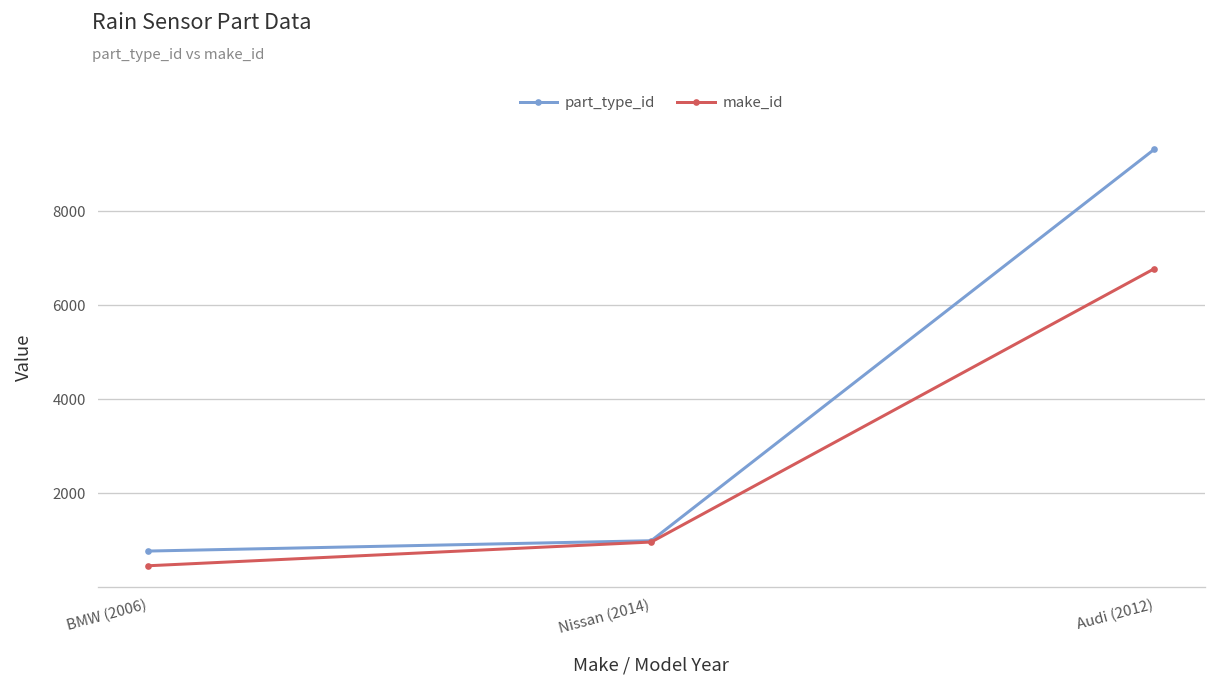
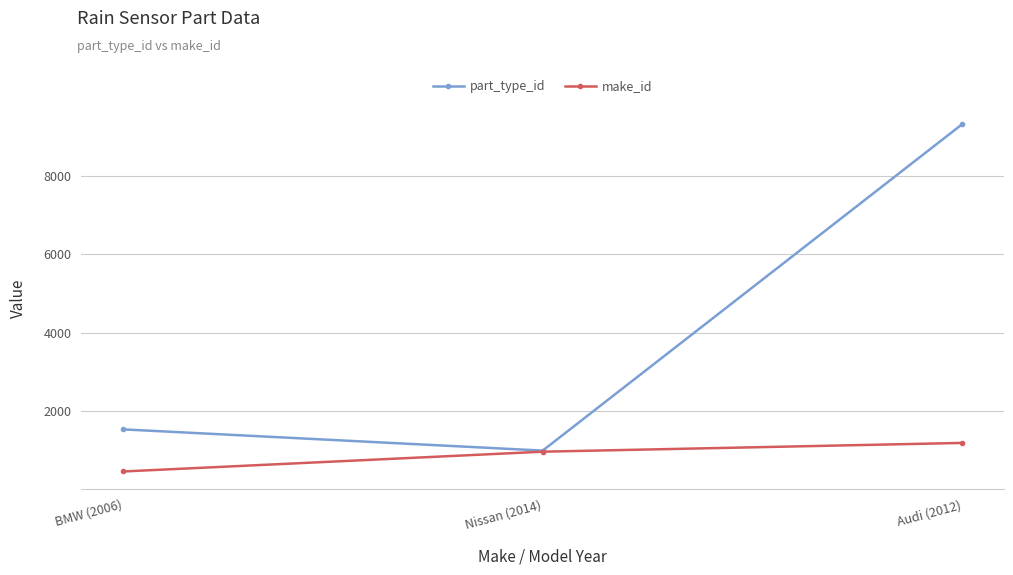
  {
    "part_type_id": {
-     "BMW (2006)": 800,
+     "BMW (2006)": 1500,
      "Audi (2012)": 9300
    },
    "make_id": {
      "BMW (2006)": 500,
-     "Audi (2012)": 6800
+     "Audi (2012)": 1200
    }
  }
